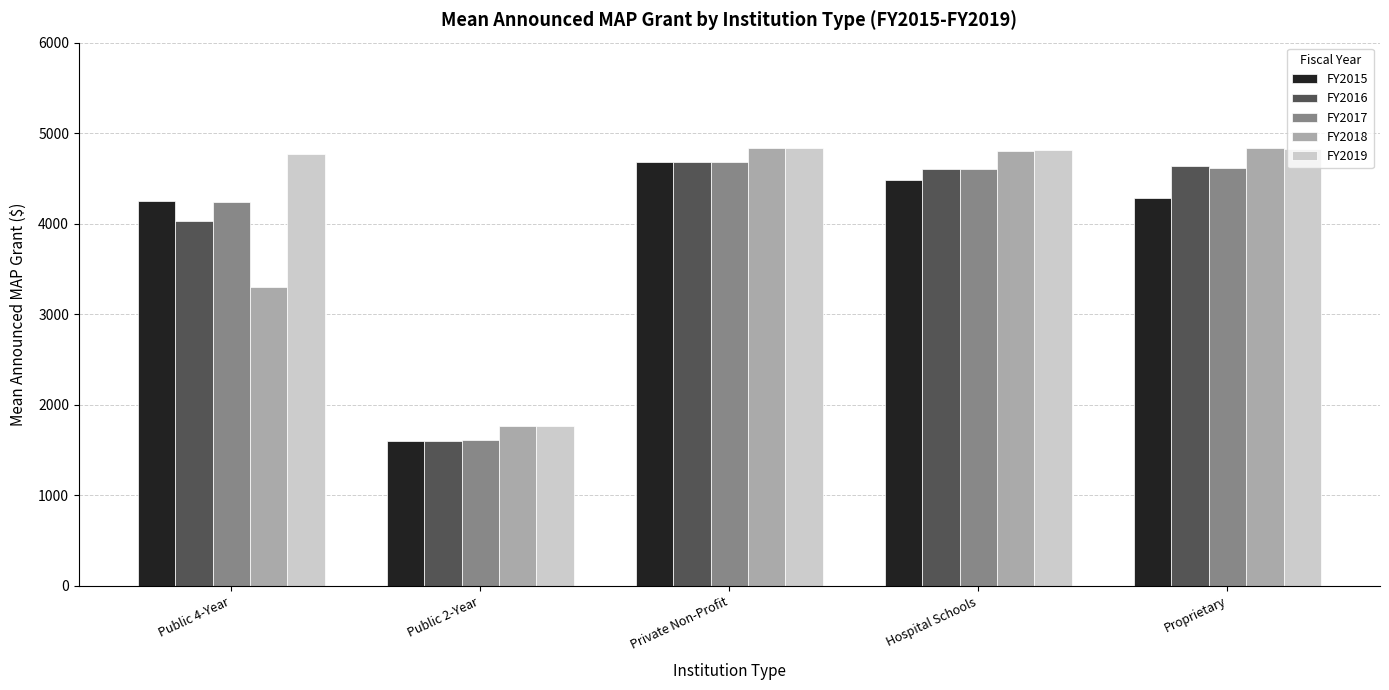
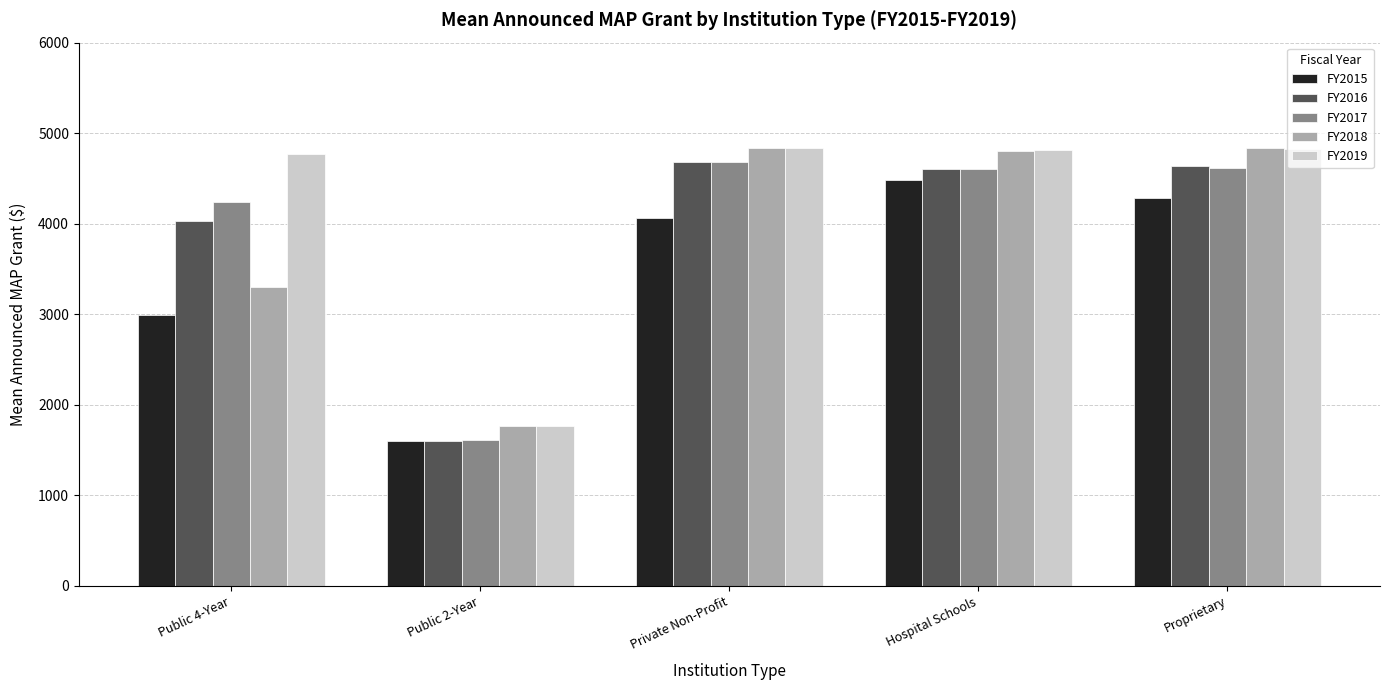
  {
    "FY2015": {
-     "Public 4-Year": 4300,
+     "Public 4-Year": 3000,
      "Public 2-Year": 1600,
-     "Private Non-Profit": 4700,
+     "Private Non-Profit": 4100,
      "Hospital Schools": 4500,
      "Proprietary": 4300
    },
    "FY2016": {
      "Public 4-Year": 4000,
      "Public 2-Year": 1600,
      "Private Non-Profit": 4700,
      "Hospital Schools": 4600,
      "Proprietary": 4600
    }
  }
